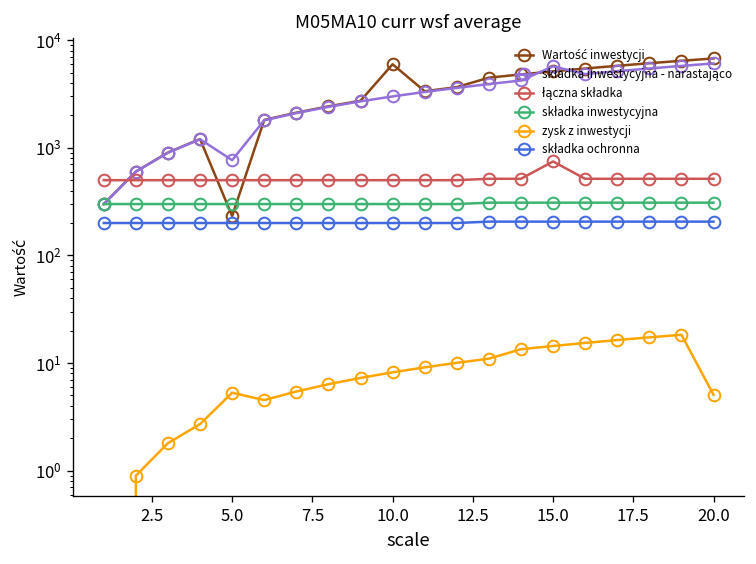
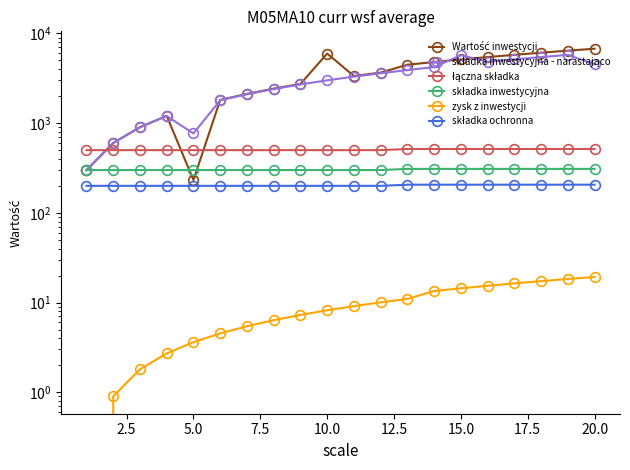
  {
    "Wartość inwestycji": {
      "5.0": 230,
      "10.0": 6000,
      "15.0": 5000,
      "20.0": 7000
    },
    "składka inwestycyjna - narastająco": {
      "5.0": 800,
      "10.0": 3000,
      "15.0": 6000,
-     "20.0": 6000
+     "20.0": 5000
    },
    "łączna składka": {
      "5.0": 500,
      "10.0": 500,
-     "15.0": 700,
+     "15.0": 500,
      "20.0": 500
    },
    "składka inwestycyjna": {
      "5.0": 300,
      "10.0": 300,
      "15.0": 310,
      "20.0": 310
    },
    "zysk z inwestycji": {
-     "5.0": 5,
+     "5.0": 3.6,
      "10.0": 8,
      "15.0": 14,
-     "20.0": 5
+     "20.0": 19
    },
    "składka ochronna": {
      "5.0": 200,
      "10.0": 200,
      "15.0": 210,
      "20.0": 210
    }
  }
